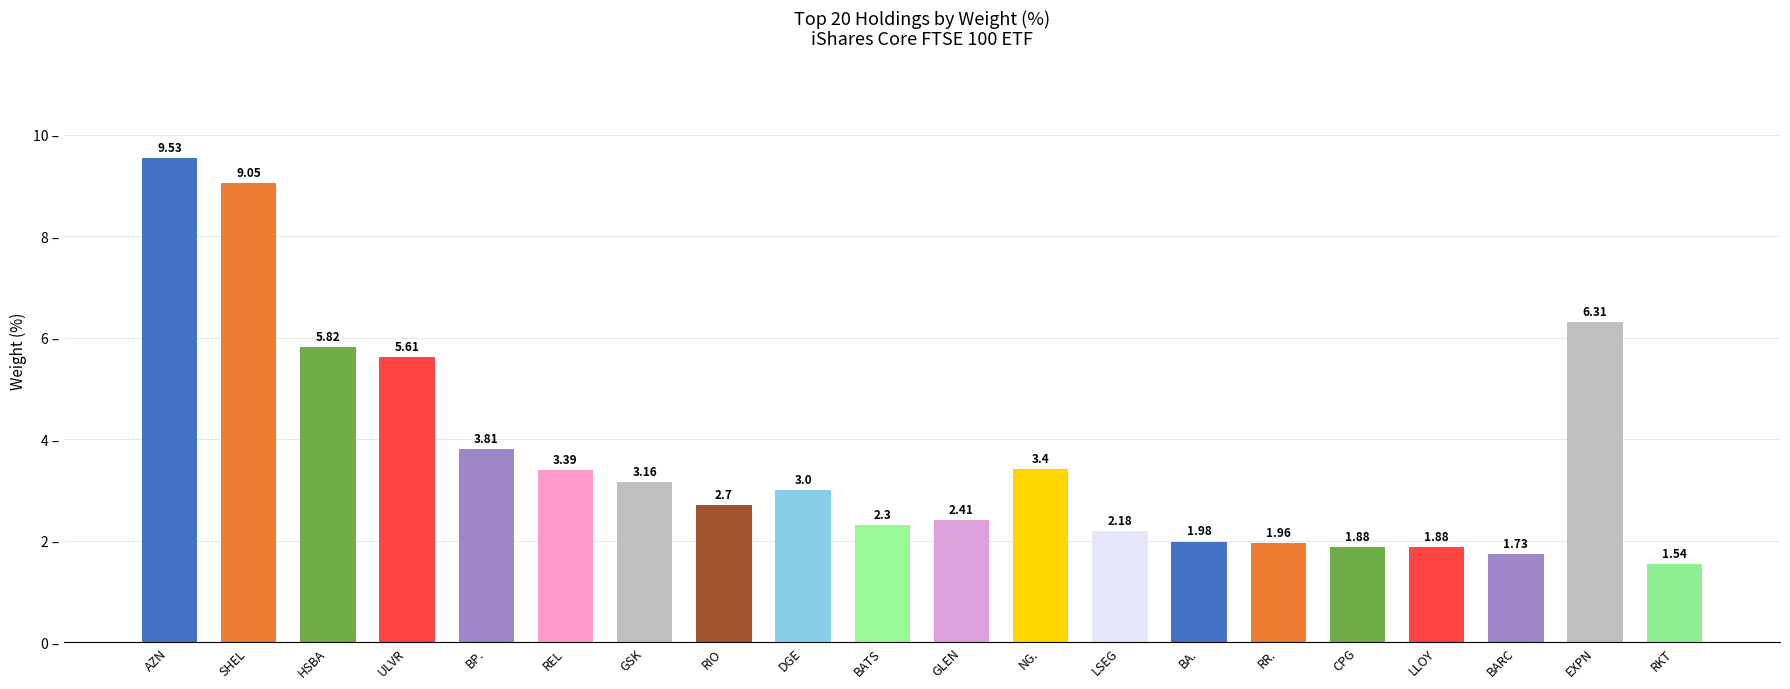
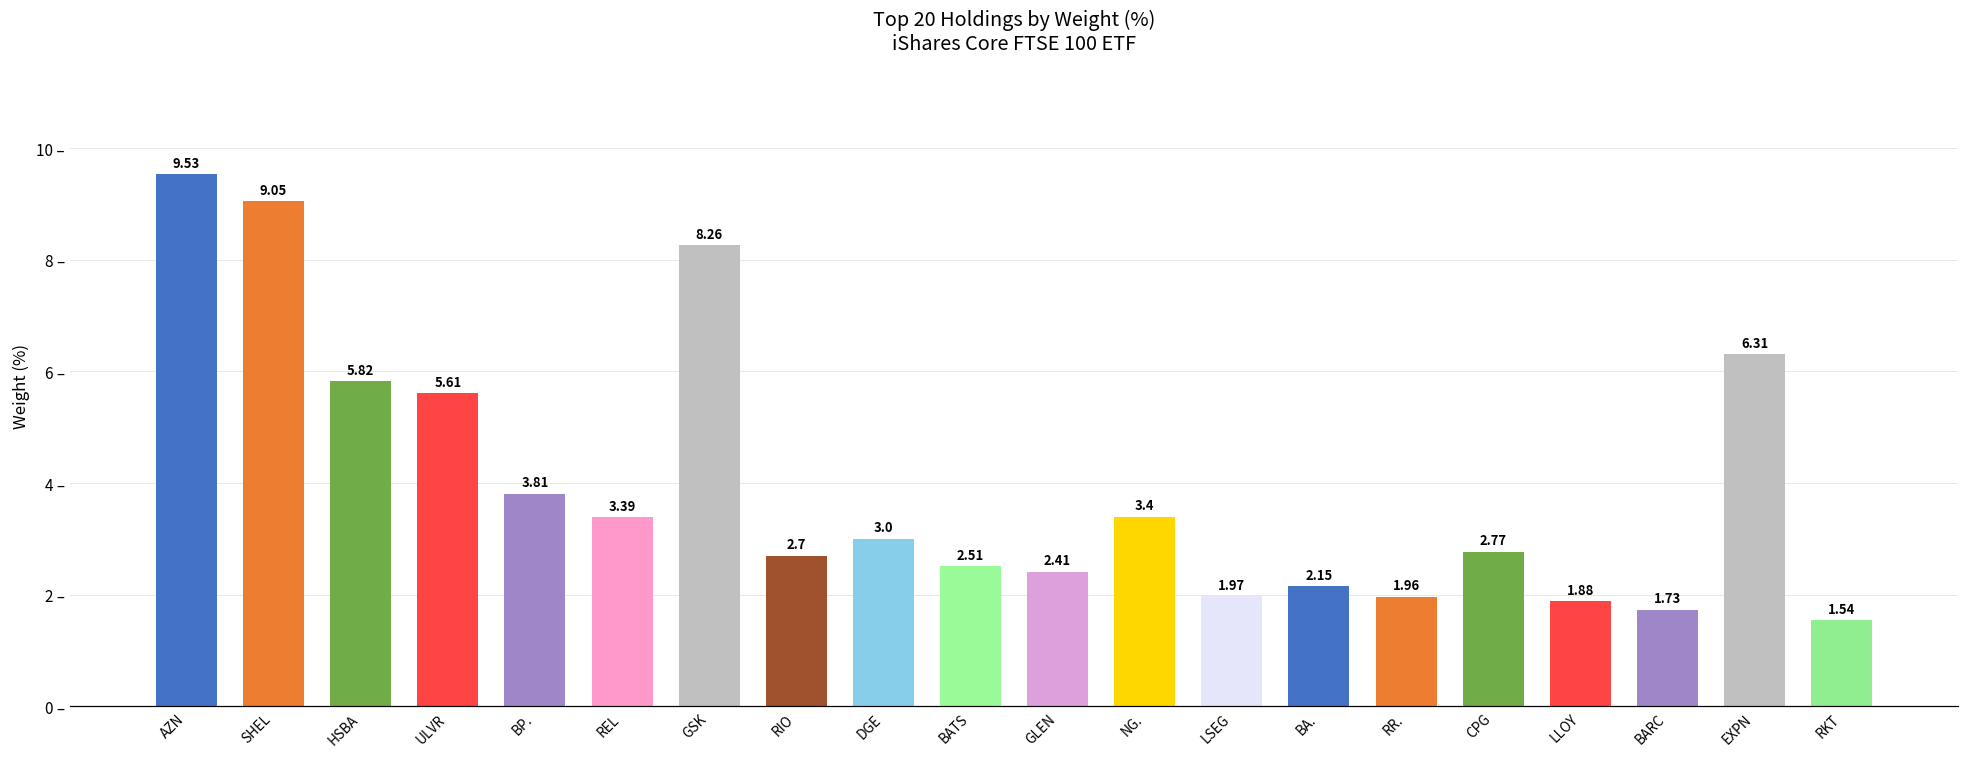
  {
    "AZN": 9.53,
    "SHEL": 9.05,
    "HSBA": 5.82,
    "ULVR": 5.61,
    "BP.": 3.81,
    "REL": 3.39,
-   "GSK": 3.16,
+   "GSK": 8.26,
    "RIO": 2.7,
    "DGE": 3.0,
-   "BATS": 2.3,
+   "BATS": 2.51,
    "GLEN": 2.41,
    "NG.": 3.4,
-   "LSEG": 2.18,
-   "BA.": 1.98,
+   "LSEG": 1.97,
+   "BA.": 2.15,
    "RR.": 1.96,
-   "CPG": 1.88,
+   "CPG": 2.77,
    "LLOY": 1.88,
    "BARC": 1.73,
    "EXPN": 6.31,
    "RKT": 1.54
  }
